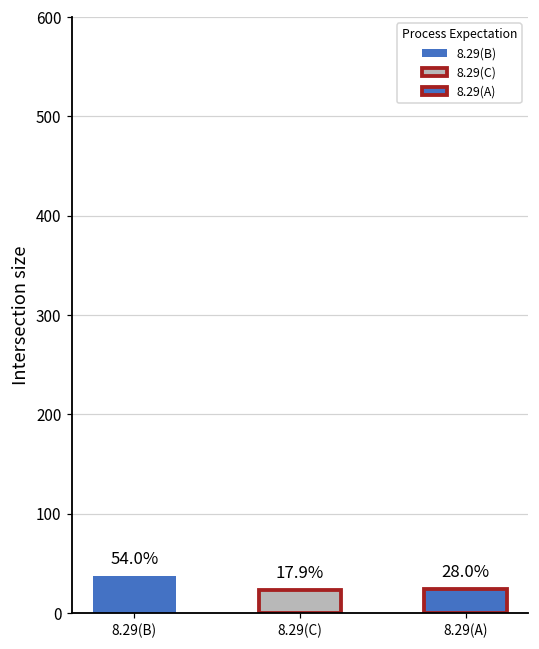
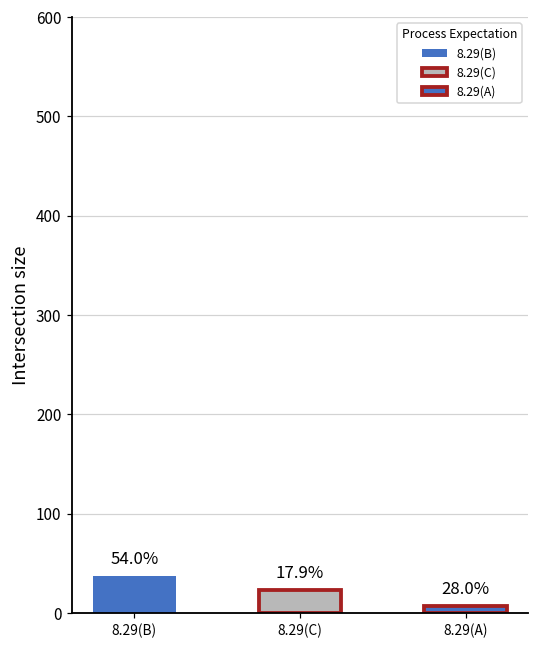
  {
-   "8.29(A)": 20
+   "8.29(A)": 10
  }
